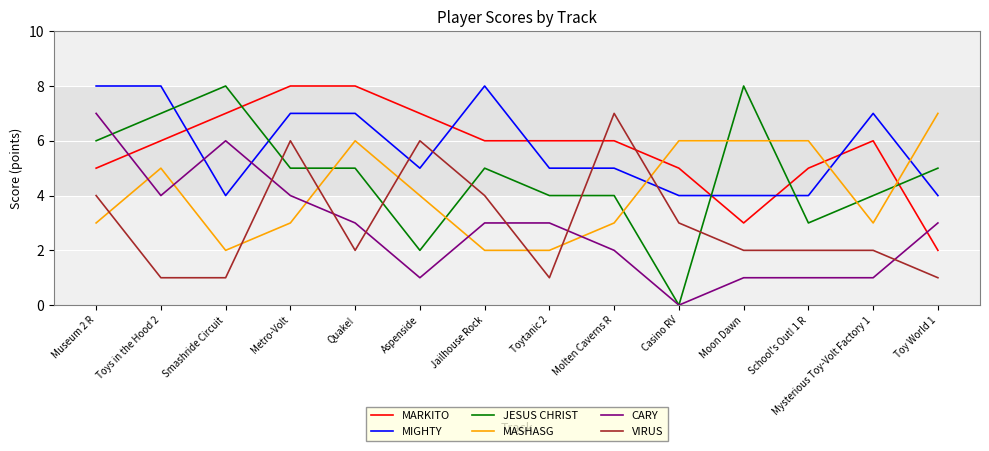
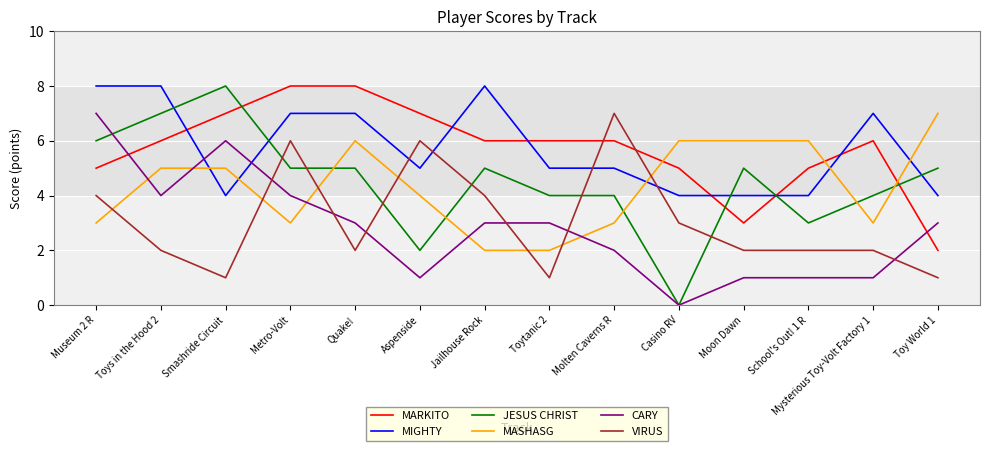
  {
    "MARKITO": {
      "Museum 2 R": 5,
      "Toys in the Hood 2": 6,
      "Smashride Circuit": 7,
      "Metro-Volt": 8,
      "Quake!": 8,
      "Aspenside": 7,
      "Jailhouse Rock": 6,
      "Toytanic 2": 6,
      "Molten Caverns R": 6,
      "Casino RV": 5,
      "Moon Dawn": 3,
      "School's Out! 1 R": 5,
      "Mysterious Toy-Volt Factory 1": 6,
      "Toy World 1": 2
    },
    "MIGHTY": {
      "Museum 2 R": 8,
      "Toys in the Hood 2": 8,
      "Smashride Circuit": 4,
      "Metro-Volt": 7,
      "Quake!": 7,
      "Aspenside": 5,
      "Jailhouse Rock": 8,
      "Toytanic 2": 5,
      "Molten Caverns R": 5,
      "Casino RV": 4,
      "Moon Dawn": 4,
      "School's Out! 1 R": 4,
      "Mysterious Toy-Volt Factory 1": 7,
      "Toy World 1": 4
    },
    "JESUS CHRIST": {
      "Museum 2 R": 6,
      "Toys in the Hood 2": 7,
      "Smashride Circuit": 8,
      "Metro-Volt": 5,
      "Quake!": 5,
      "Aspenside": 2,
      "Jailhouse Rock": 5,
      "Toytanic 2": 4,
      "Molten Caverns R": 4,
-     "Moon Dawn": 8,
+     "Moon Dawn": 5,
      "School's Out! 1 R": 3,
      "Mysterious Toy-Volt Factory 1": 4,
      "Toy World 1": 5
    },
    "MASHASG": {
      "Museum 2 R": 3,
      "Toys in the Hood 2": 5,
-     "Smashride Circuit": 2,
+     "Smashride Circuit": 5,
      "Metro-Volt": 3,
      "Quake!": 6,
      "Aspenside": 4,
      "Jailhouse Rock": 2,
      "Toytanic 2": 2,
      "Molten Caverns R": 3,
      "Casino RV": 6,
      "Moon Dawn": 6,
      "School's Out! 1 R": 6,
      "Mysterious Toy-Volt Factory 1": 3,
      "Toy World 1": 7
    },
    "CARY": {
      "Museum 2 R": 7,
      "Toys in the Hood 2": 4,
      "Smashride Circuit": 6,
      "Metro-Volt": 4,
      "Quake!": 3,
      "Aspenside": 1,
      "Jailhouse Rock": 3,
      "Toytanic 2": 3,
      "Molten Caverns R": 2,
      "Moon Dawn": 1,
      "School's Out! 1 R": 1,
      "Mysterious Toy-Volt Factory 1": 1,
      "Toy World 1": 3
    },
    "VIRUS": {
      "Museum 2 R": 4,
-     "Toys in the Hood 2": 1,
+     "Toys in the Hood 2": 2,
      "Smashride Circuit": 1,
      "Metro-Volt": 6,
      "Quake!": 2,
      "Aspenside": 6,
      "Jailhouse Rock": 4,
      "Toytanic 2": 1,
      "Molten Caverns R": 7,
      "Casino RV": 3,
      "Moon Dawn": 2,
      "School's Out! 1 R": 2,
      "Mysterious Toy-Volt Factory 1": 2,
      "Toy World 1": 1
    }
  }
